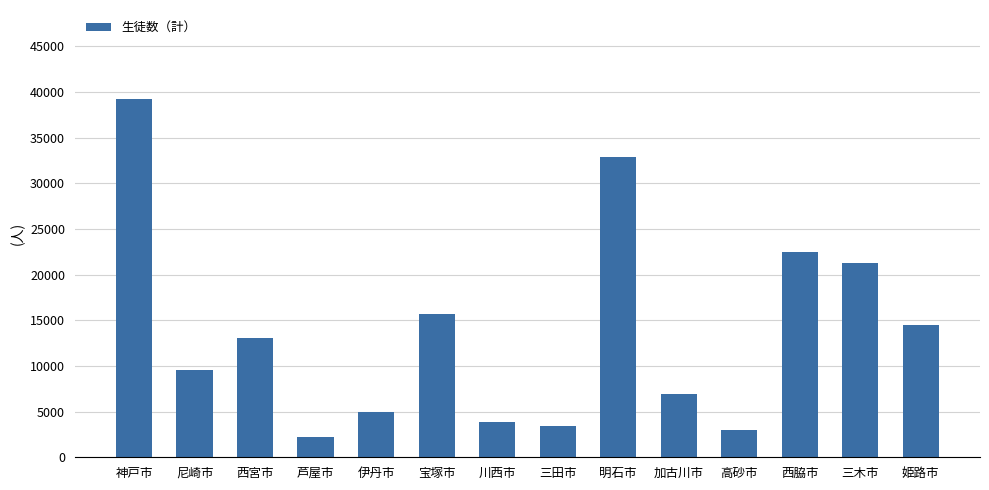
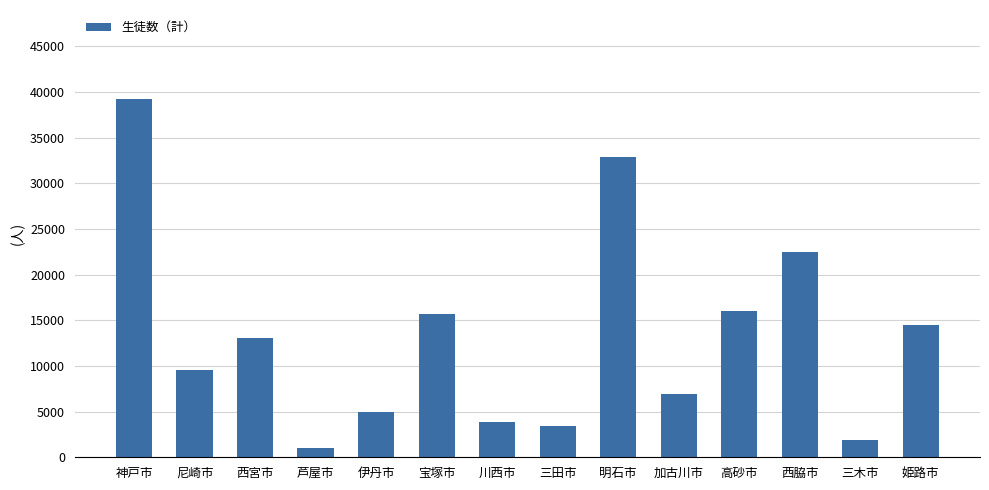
  {
    "神戸市": 39000,
    "尼崎市": 10000,
    "西宮市": 13000,
-   "芦屋市": 2000,
+   "芦屋市": 1000,
    "伊丹市": 5000,
    "宝塚市": 16000,
    "川西市": 4000,
    "三田市": 3000,
    "明石市": 33000,
    "加古川市": 7000,
-   "高砂市": 3000,
+   "高砂市": 16000,
    "西脇市": 22000,
-   "三木市": 21000,
+   "三木市": 2000,
    "姫路市": 15000
  }
